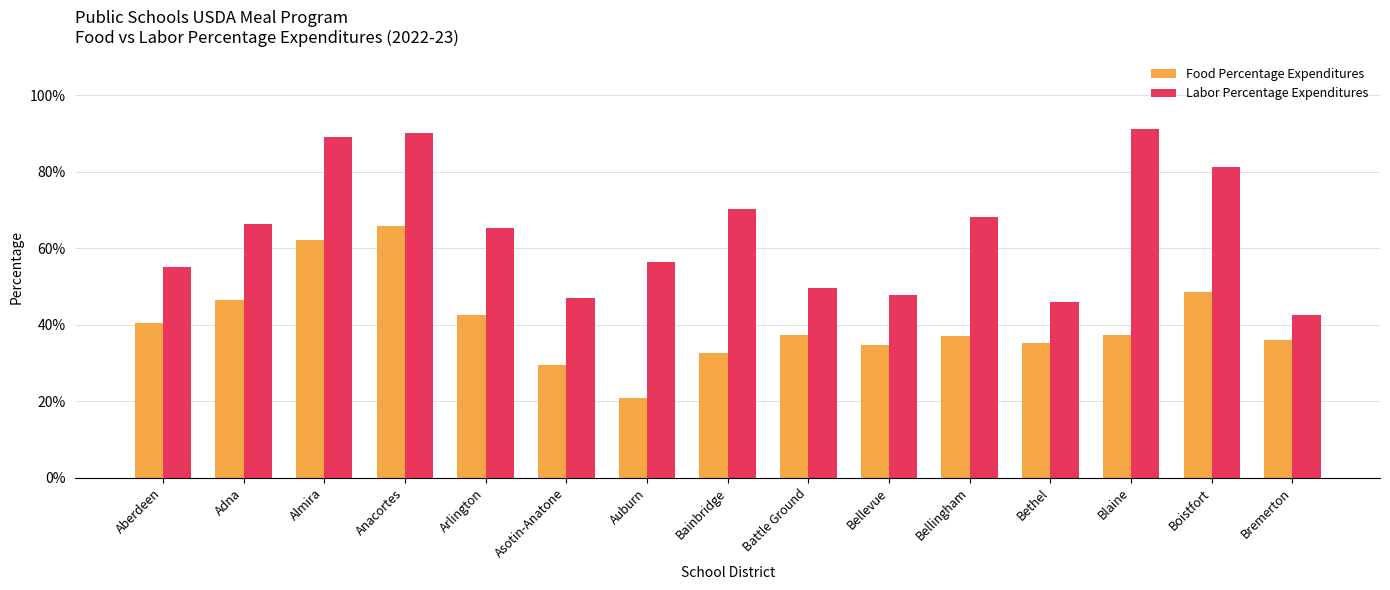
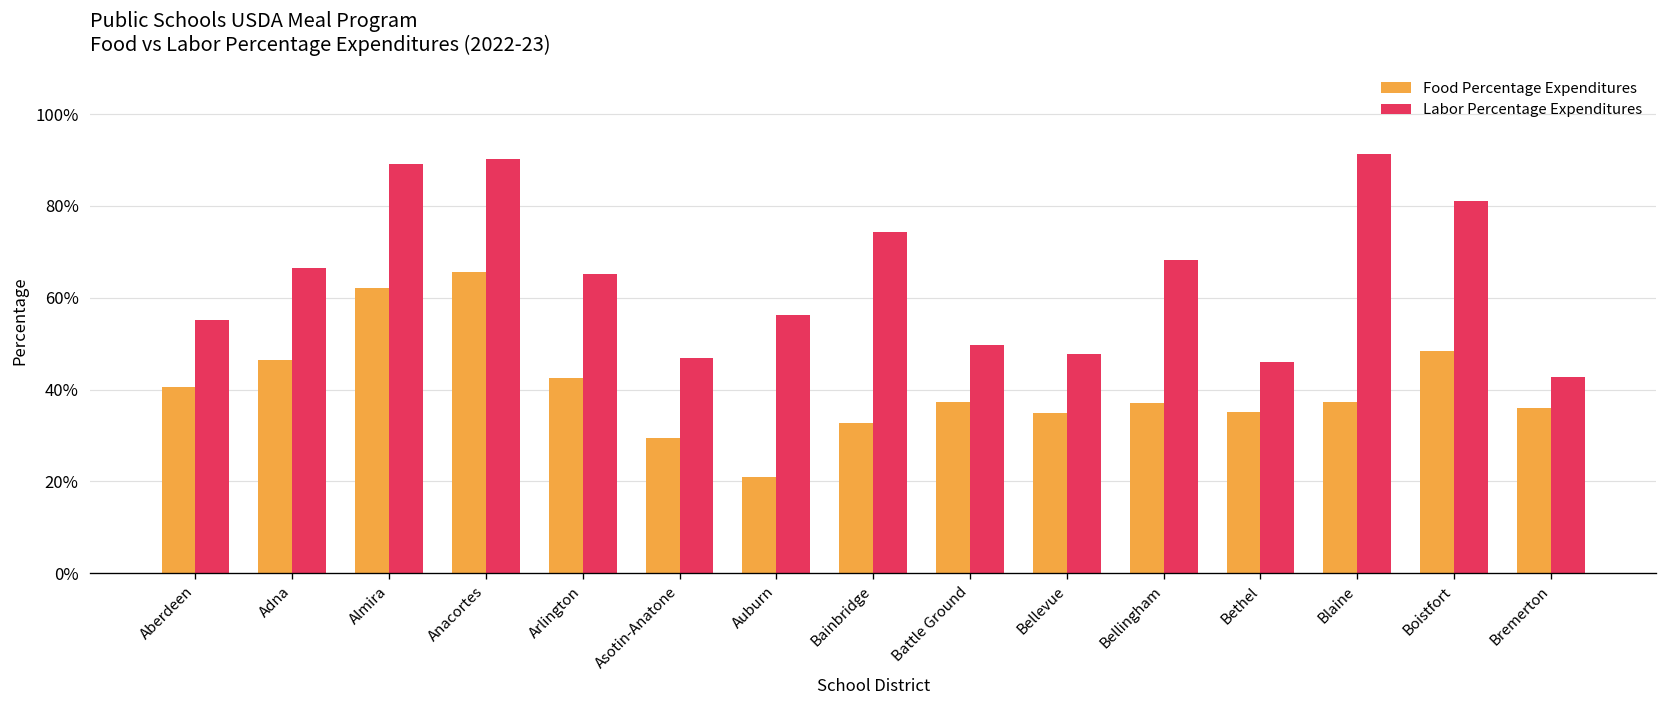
  {
    "Food Percentage Expenditures": {
      "Aberdeen": "40%",
      "Adna": "46%",
      "Almira": "62%",
      "Anacortes": "66%",
      "Arlington": "42%",
      "Asotin-Anatone": "30%",
      "Auburn": "21%",
      "Bainbridge": "33%",
      "Battle Ground": "37%",
      "Bellevue": "35%",
      "Bellingham": "37%",
      "Bethel": "35%",
      "Blaine": "37%",
      "Boistfort": "48%",
      "Bremerton": "36%"
    },
    "Labor Percentage Expenditures": {
      "Aberdeen": "55%",
      "Adna": "66%",
      "Almira": "89%",
      "Anacortes": "90%",
      "Arlington": "65%",
      "Asotin-Anatone": "47%",
      "Auburn": "56%",
-     "Bainbridge": "70%",
+     "Bainbridge": "74%",
      "Battle Ground": "50%",
      "Bellevue": "48%",
      "Bellingham": "68%",
      "Bethel": "46%",
      "Blaine": "91%",
      "Boistfort": "81%",
      "Bremerton": "43%"
    }
  }
